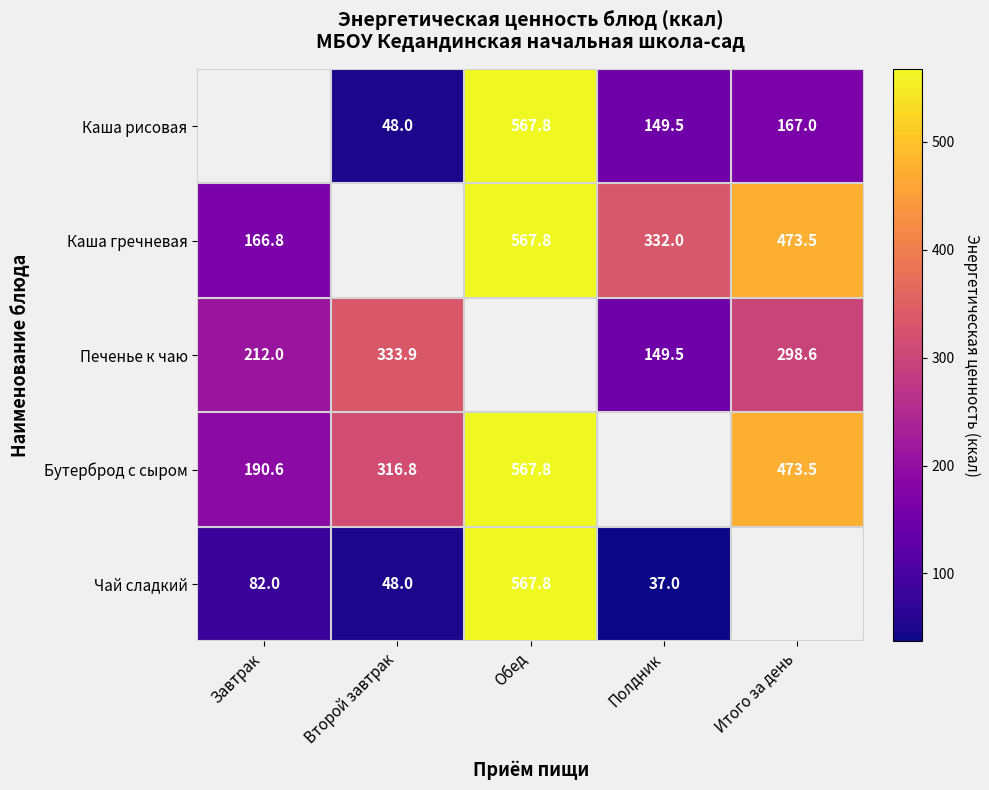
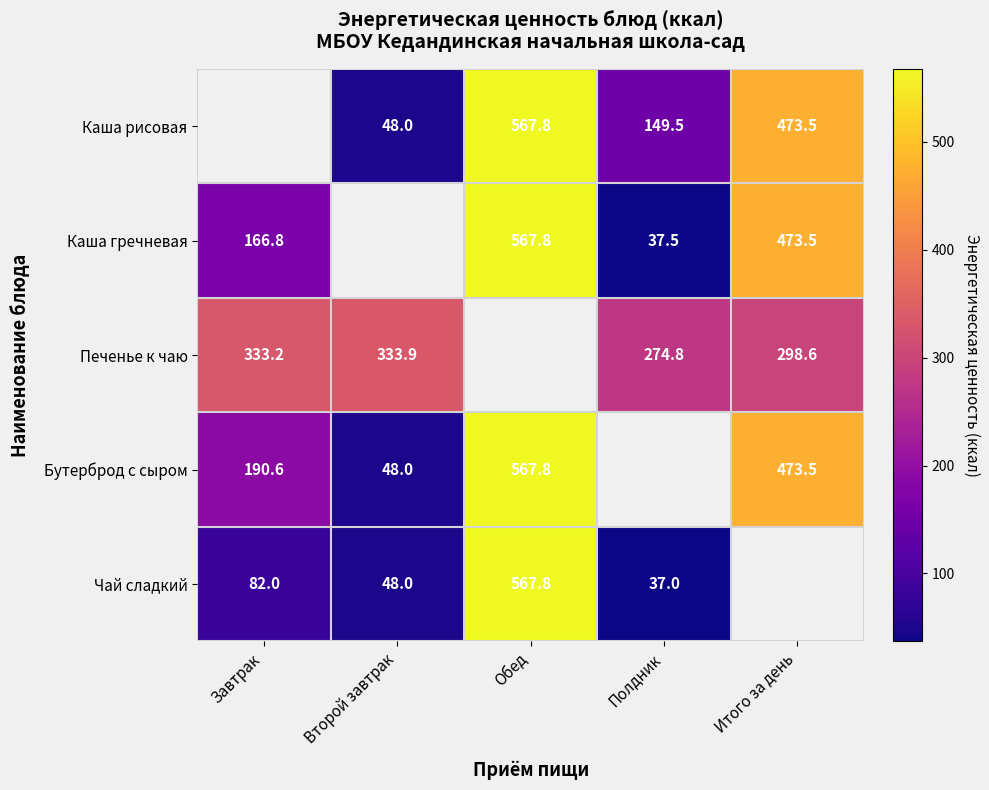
  {
    "Каша рисовая": {
      "Второй завтрак": 48.0,
      "Обед": 567.8,
      "Полдник": 149.5,
-     "Итого за день": 167.0
+     "Итого за день": 473.5
    },
    "Каша гречневая": {
      "Завтрак": 166.8,
      "Обед": 567.8,
-     "Полдник": 332.0,
+     "Полдник": 37.5,
      "Итого за день": 473.5
    },
    "Печенье к чаю": {
-     "Завтрак": 212.0,
+     "Завтрак": 333.2,
      "Второй завтрак": 333.9,
-     "Полдник": 149.5,
+     "Полдник": 274.8,
      "Итого за день": 298.6
    },
    "Бутерброд с сыром": {
      "Завтрак": 190.6,
-     "Второй завтрак": 316.8,
+     "Второй завтрак": 48.0,
      "Обед": 567.8,
      "Итого за день": 473.5
    },
    "Чай сладкий": {
      "Завтрак": 82.0,
      "Второй завтрак": 48.0,
      "Обед": 567.8,
      "Полдник": 37.0
    }
  }
